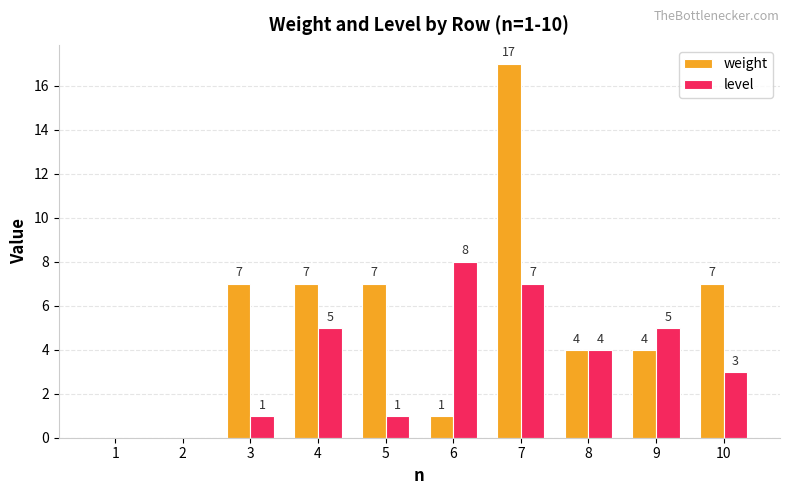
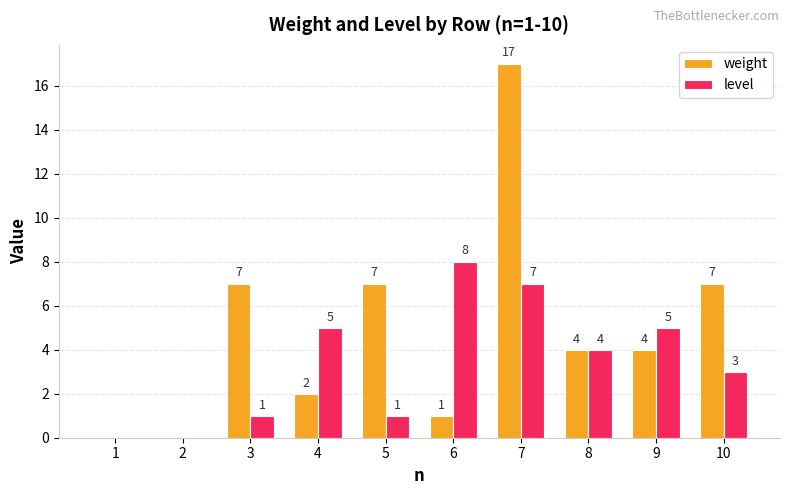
  {
    "weight": {
      "3": 7,
-     "4": 7,
+     "4": 2,
      "5": 7,
      "6": 1,
      "7": 17,
      "8": 4,
      "9": 4,
      "10": 7
    },
    "level": {
      "3": 1,
      "4": 5,
      "5": 1,
      "6": 8,
      "7": 7,
      "8": 4,
      "9": 5,
      "10": 3
    }
  }
